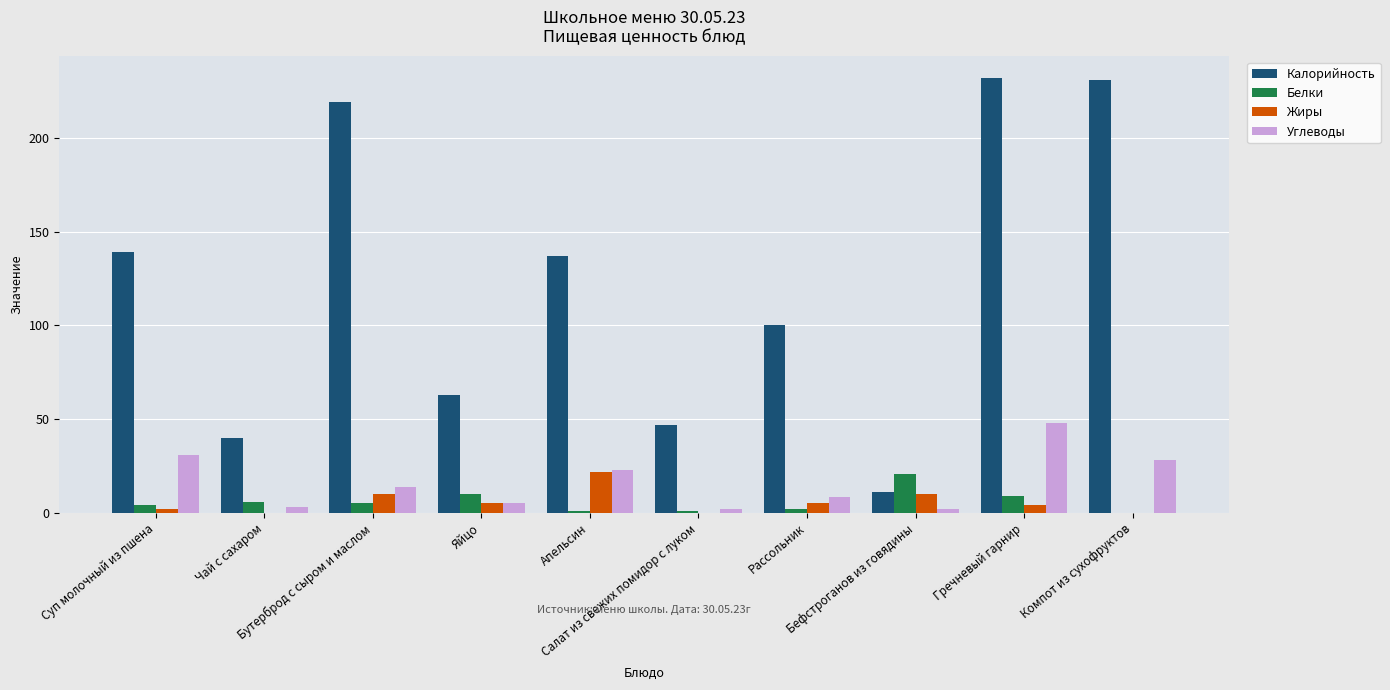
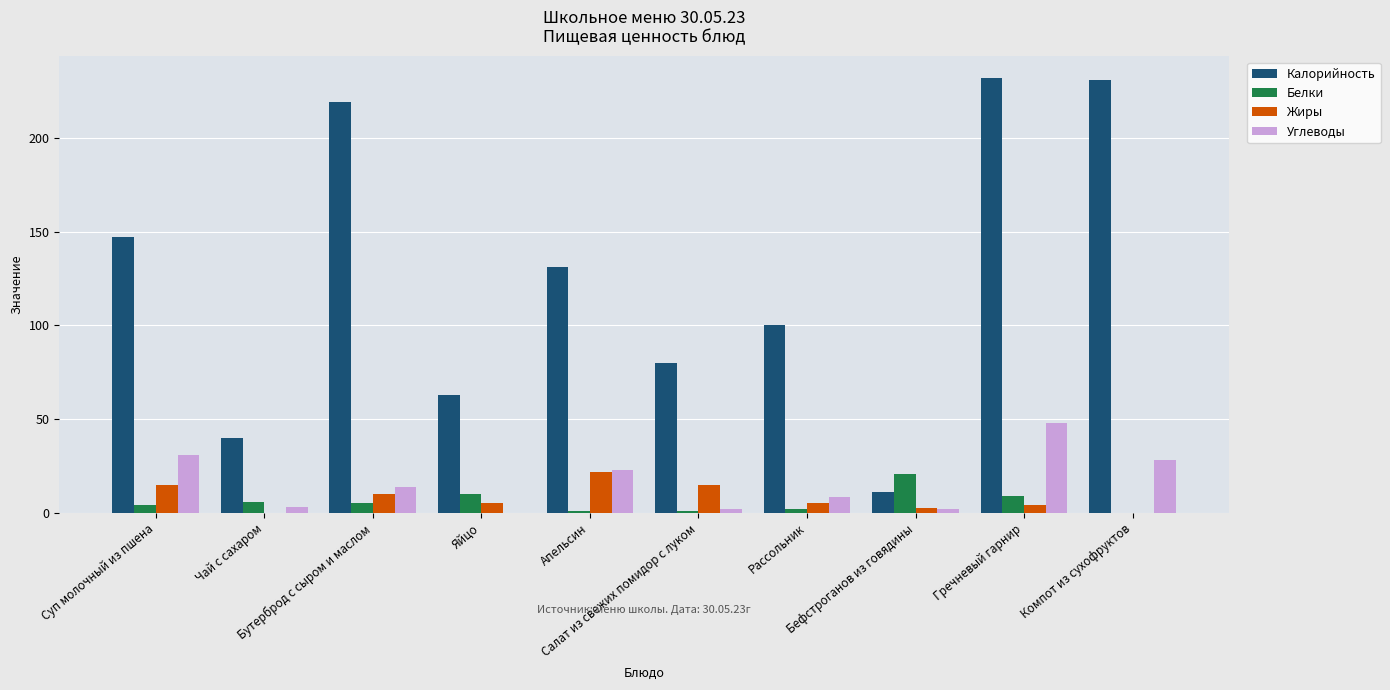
  {
    "Калорийность": {
-     "Суп молочный из пшена": 139,
+     "Суп молочный из пшена": 147,
      "Чай с сахаром": 40,
      "Бутерброд с сыром и маслом": 219,
      "Яйцо": 63,
-     "Апельсин": 137,
-     "Салат из свежих помидор с луком": 47,
+     "Апельсин": 131,
+     "Салат из свежих помидор с луком": 80,
      "Рассольник": 100,
      "Бефстроганов из говядины": 11,
      "Гречневый гарнир": 232,
      "Компот из сухофруктов": 231
    },
    "Белки": {
      "Суп молочный из пшена": 4,
      "Чай с сахаром": 6,
      "Бутерброд с сыром и маслом": 5,
      "Яйцо": 10,
      "Рассольник": 2,
      "Бефстроганов из говядины": 21,
      "Гречневый гарнир": 9,
      "Компот из сухофруктов": 0
    },
    "Жиры": {
-     "Суп молочный из пшена": 2,
+     "Суп молочный из пшена": 15,
      "Чай с сахаром": 0,
      "Бутерброд с сыром и маслом": 10,
      "Яйцо": 5,
      "Апельсин": 22,
-     "Салат из свежих помидор с луком": 0,
+     "Салат из свежих помидор с луком": 15,
      "Рассольник": 5,
-     "Бефстроганов из говядины": 10,
+     "Бефстроганов из говядины": 2,
      "Гречневый гарнир": 4,
      "Компот из сухофруктов": 0
    },
    "Углеводы": {
      "Суп молочный из пшена": 31,
      "Чай с сахаром": 3,
      "Бутерброд с сыром и маслом": 14,
-     "Яйцо": 5,
+     "Яйцо": 0,
      "Апельсин": 23,
      "Салат из свежих помидор с луком": 2,
      "Рассольник": 9,
      "Бефстроганов из говядины": 2,
      "Гречневый гарнир": 48,
      "Компот из сухофруктов": 28
    }
  }
